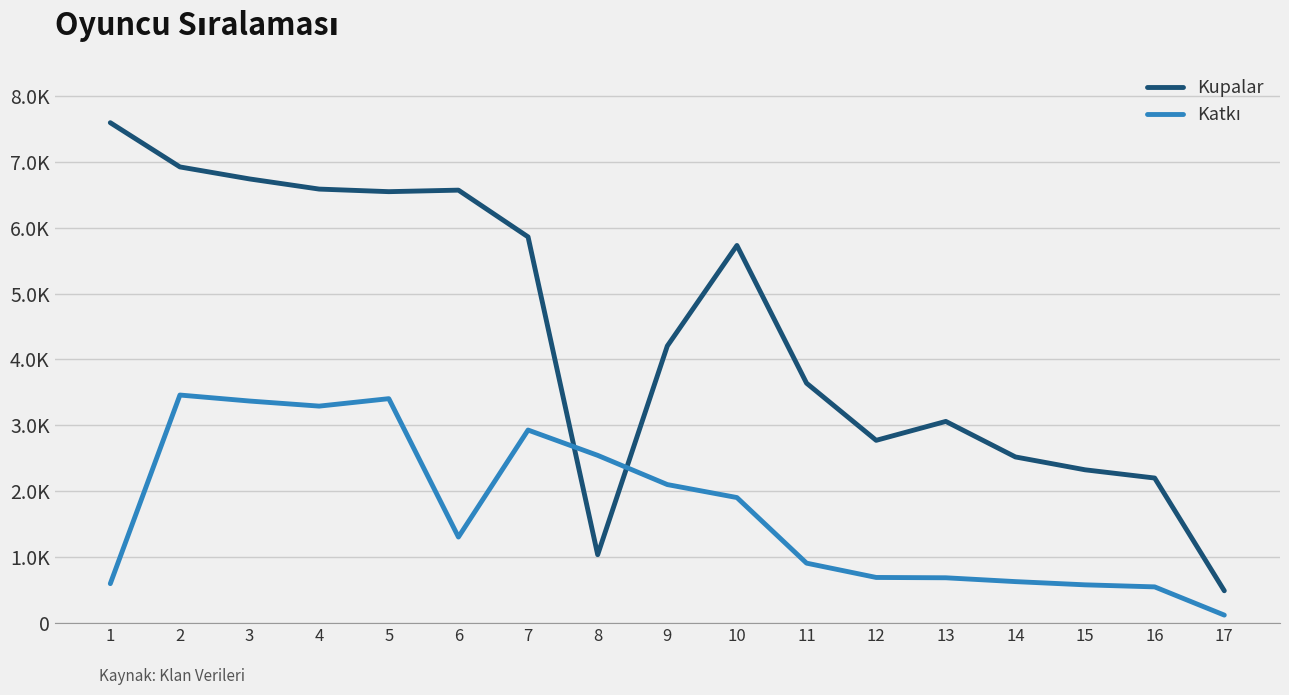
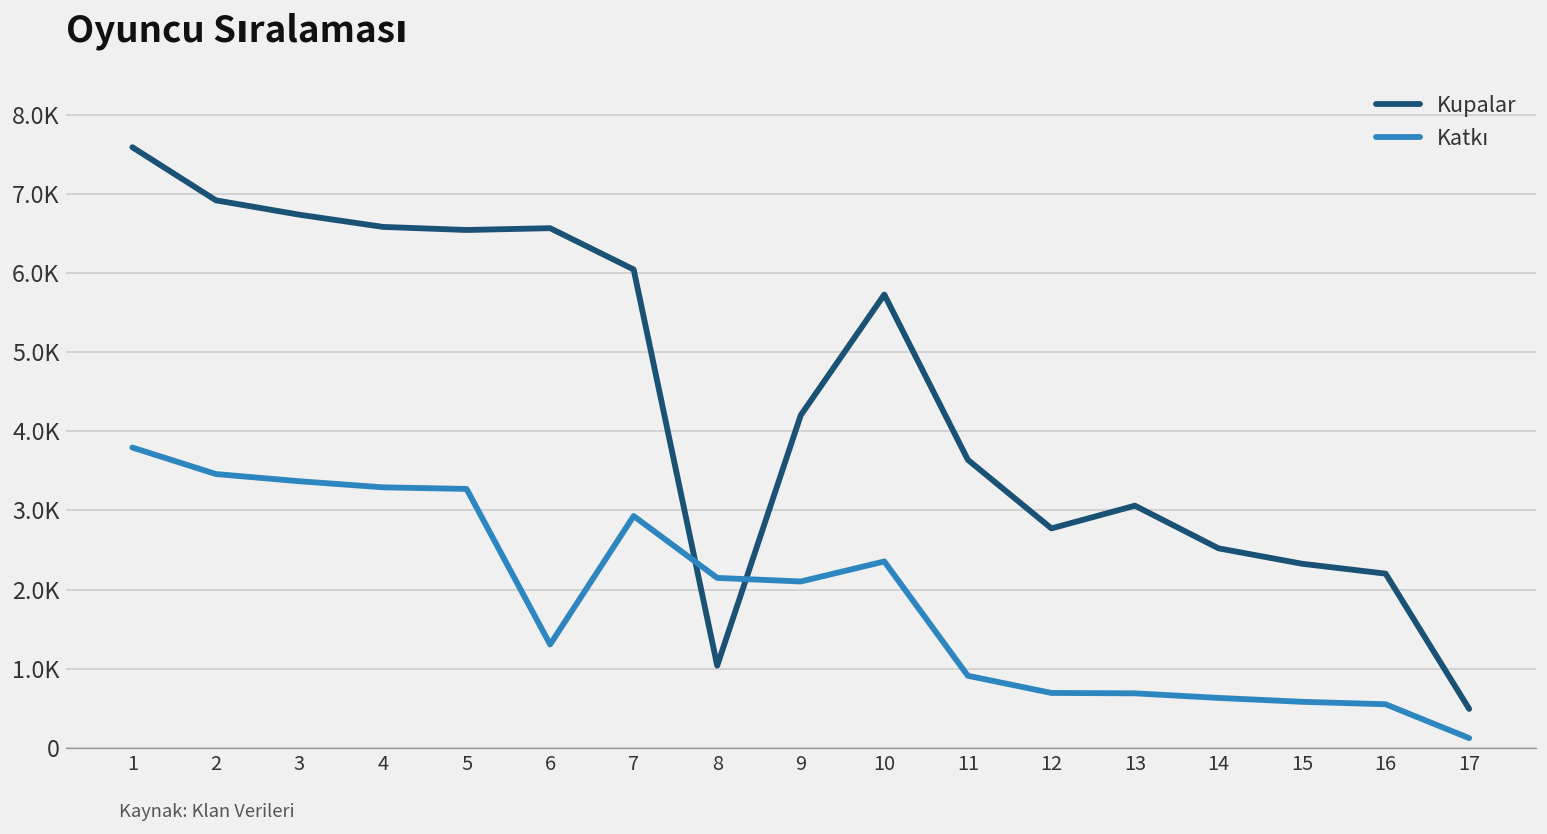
  {
    "Kupalar": {
      "1": 7600,
      "2": 6900,
      "3": 6700,
      "4": 6600,
      "5": 6500,
      "6": 6600,
-     "7": 5900,
+     "7": 6000,
      "8": 1000,
      "9": 4200,
      "10": 5700,
      "11": 3600,
      "12": 2800,
      "13": 3100,
      "14": 2500,
      "15": 2300,
      "16": 2200,
      "17": 500
    },
    "Katkı": {
-     "1": 600,
+     "1": 3800,
      "2": 3500,
      "3": 3400,
      "4": 3300,
-     "5": 3400,
+     "5": 3300,
      "6": 1300,
      "7": 2900,
-     "8": 2500,
+     "8": 2100,
      "9": 2100,
-     "10": 1900,
+     "10": 2400,
      "11": 900,
      "12": 700,
      "13": 700,
      "14": 600,
      "15": 600,
      "16": 600,
      "17": 100
    }
  }
